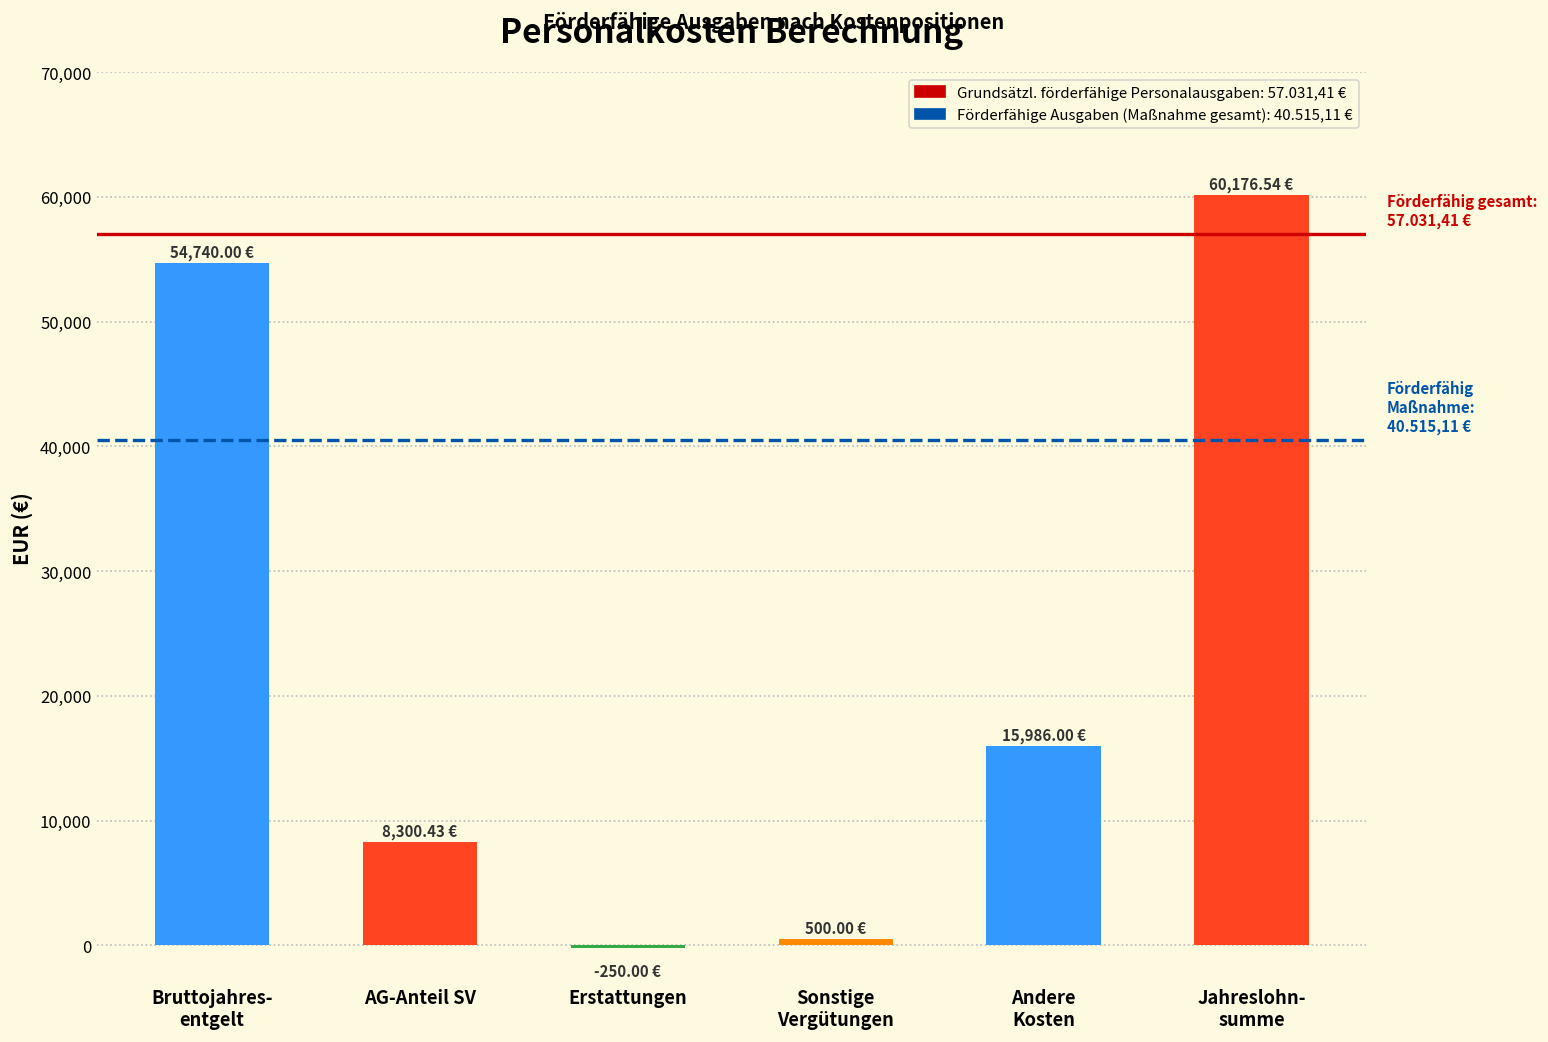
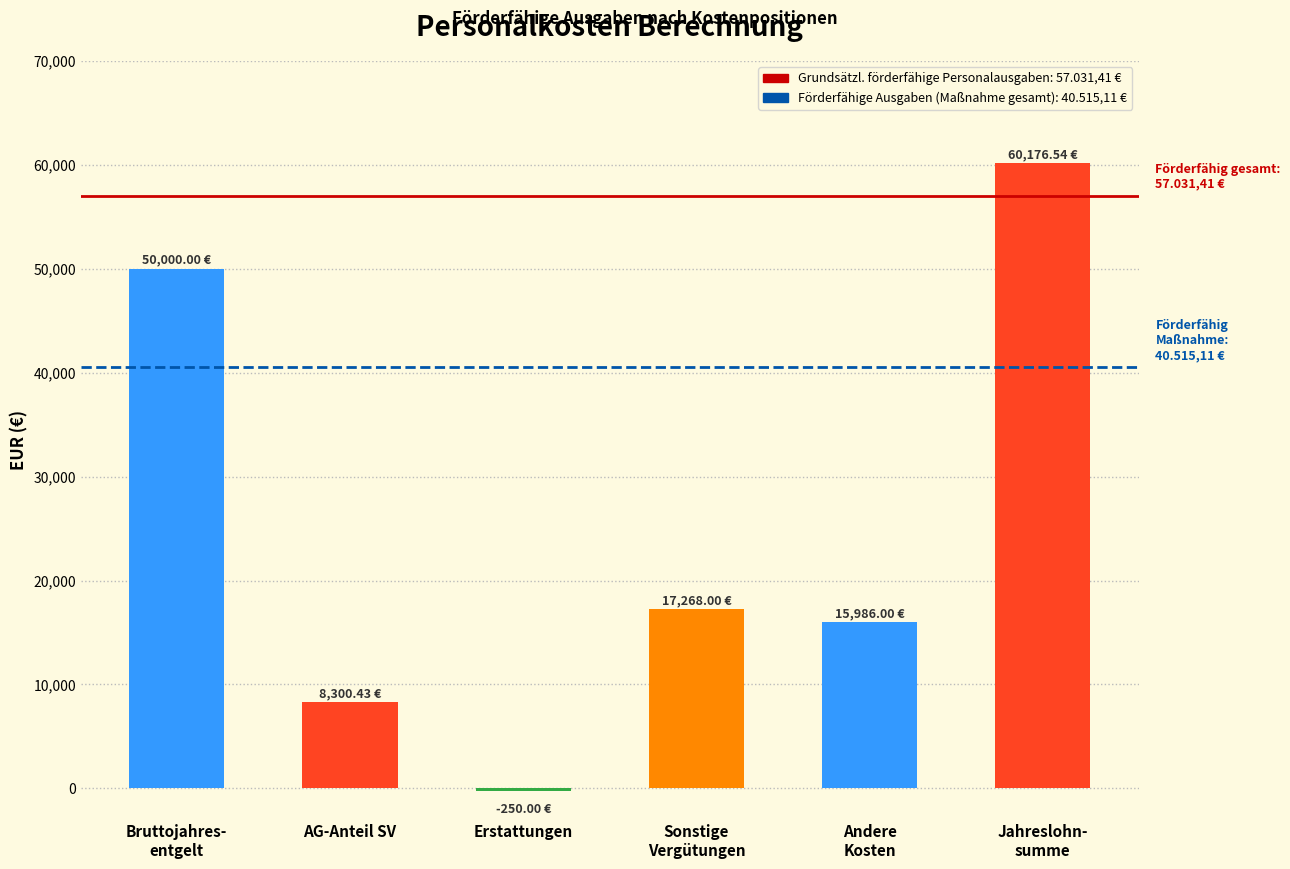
  {
-   "Bruttojahres- entgelt": "54,740.00",
+   "Bruttojahres- entgelt": "50,000.00",
    "AG-Anteil SV": "8,300.43",
    "Erstattungen": "-250.00",
-   "Sonstige Vergütungen": "500.00",
+   "Sonstige Vergütungen": "17,268.00",
    "Andere Kosten": "15,986.00",
    "Jahreslohn- summe": "60,176.54"
  }
